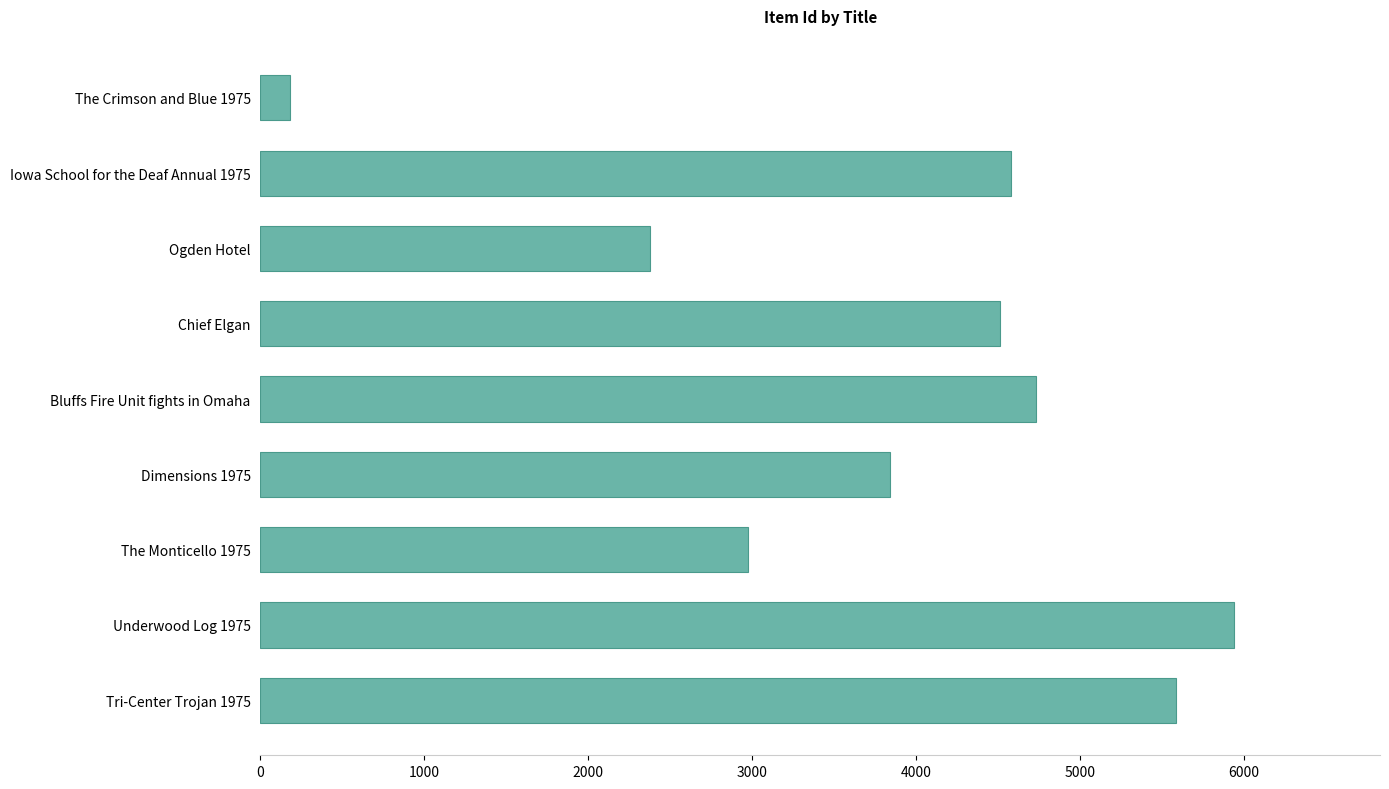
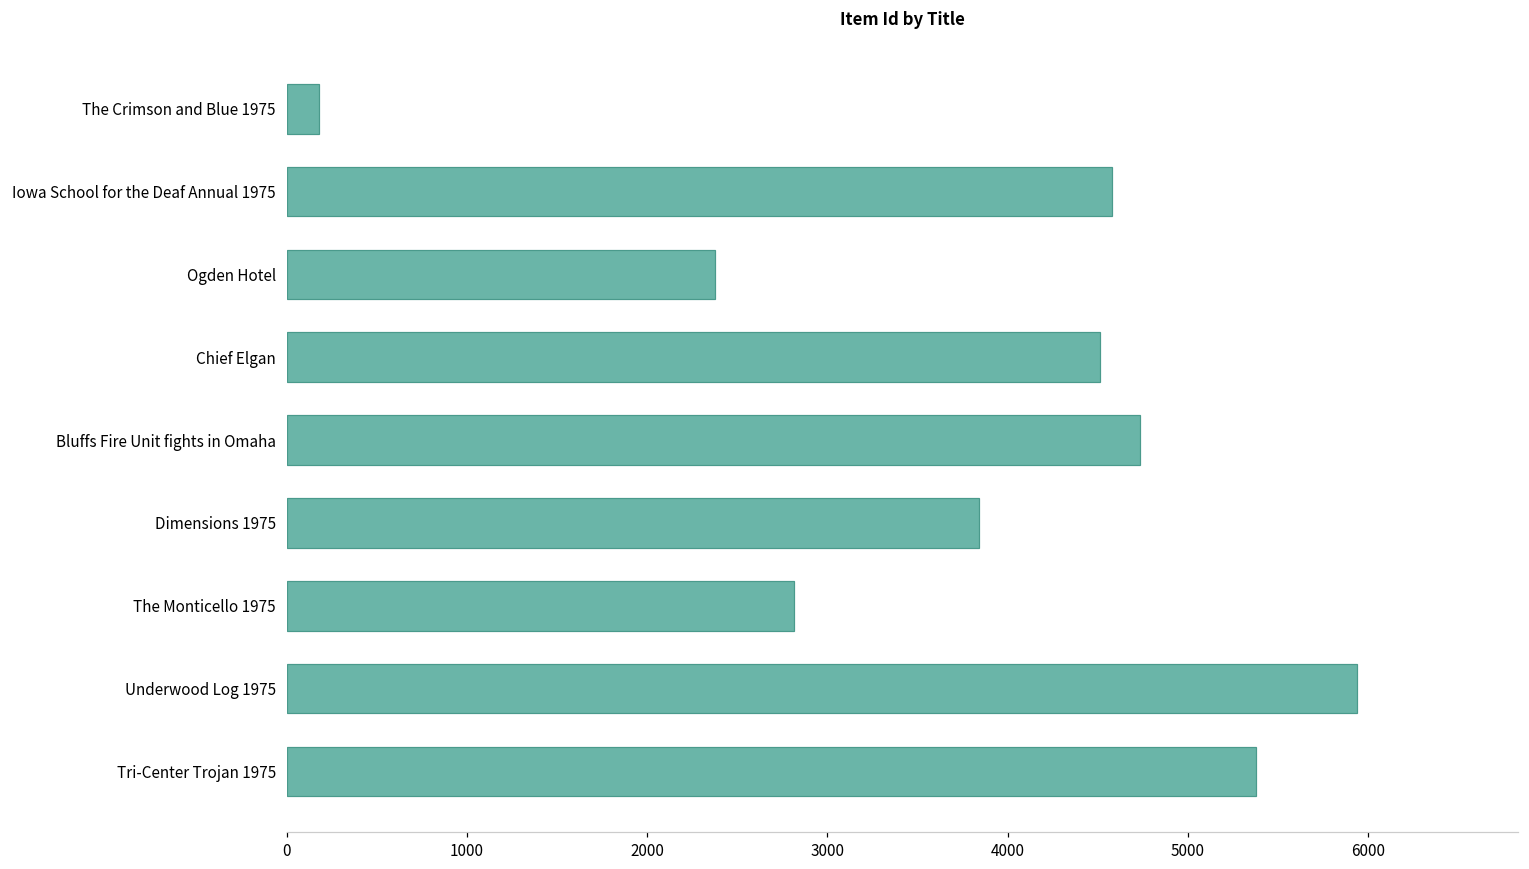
  {
    "The Crimson and Blue 1975": 180,
    "Iowa School for the Deaf Annual 1975": 4580,
    "Ogden Hotel": 2380,
    "Chief Elgan": 4510,
    "Bluffs Fire Unit fights in Omaha": 4730,
    "Dimensions 1975": 3840,
-   "The Monticello 1975": 2970,
+   "The Monticello 1975": 2820,
    "Underwood Log 1975": 5940,
-   "Tri-Center Trojan 1975": 5590
+   "Tri-Center Trojan 1975": 5380
  }
